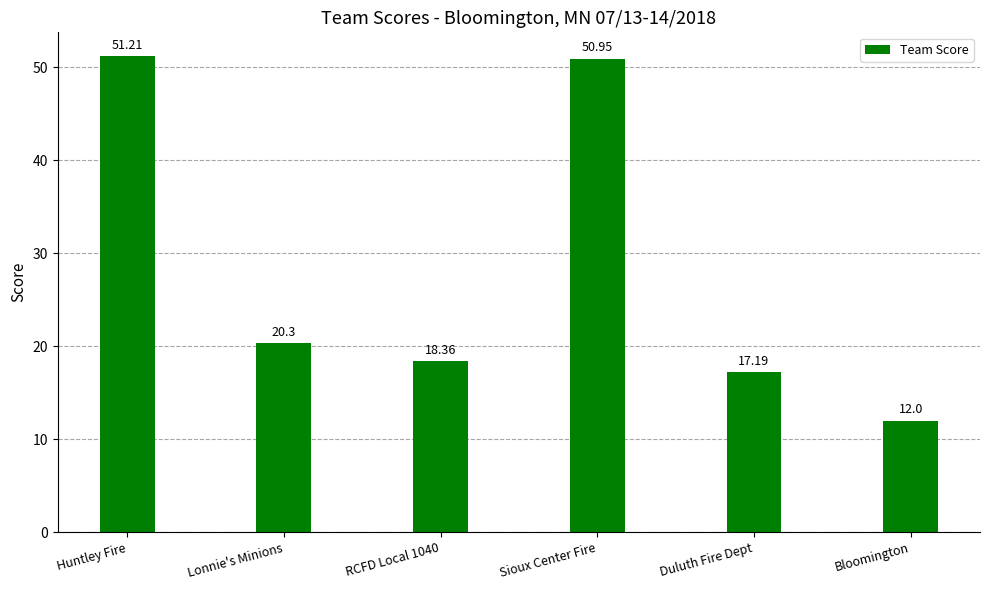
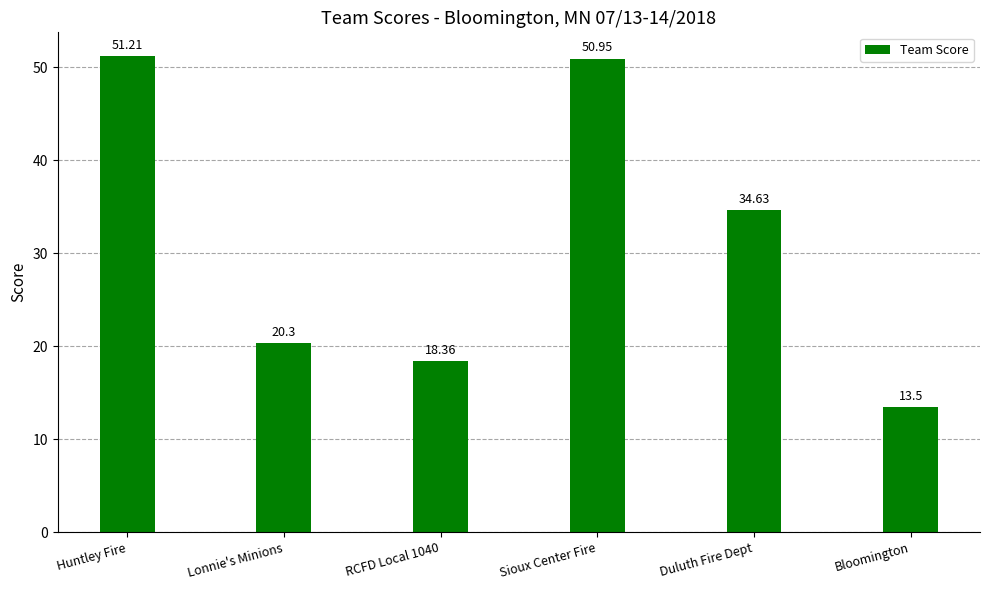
  {
    "Huntley Fire": 51.21,
    "Lonnie's Minions": 20.3,
    "RCFD Local 1040": 18.36,
    "Sioux Center Fire": 50.95,
-   "Duluth Fire Dept": 17.19,
-   "Bloomington": 12.0
+   "Duluth Fire Dept": 34.63,
+   "Bloomington": 13.5
  }
